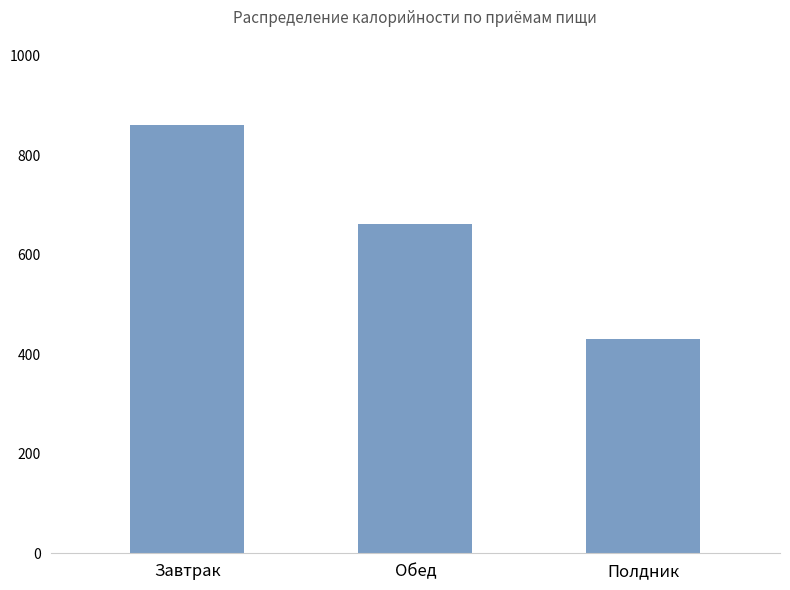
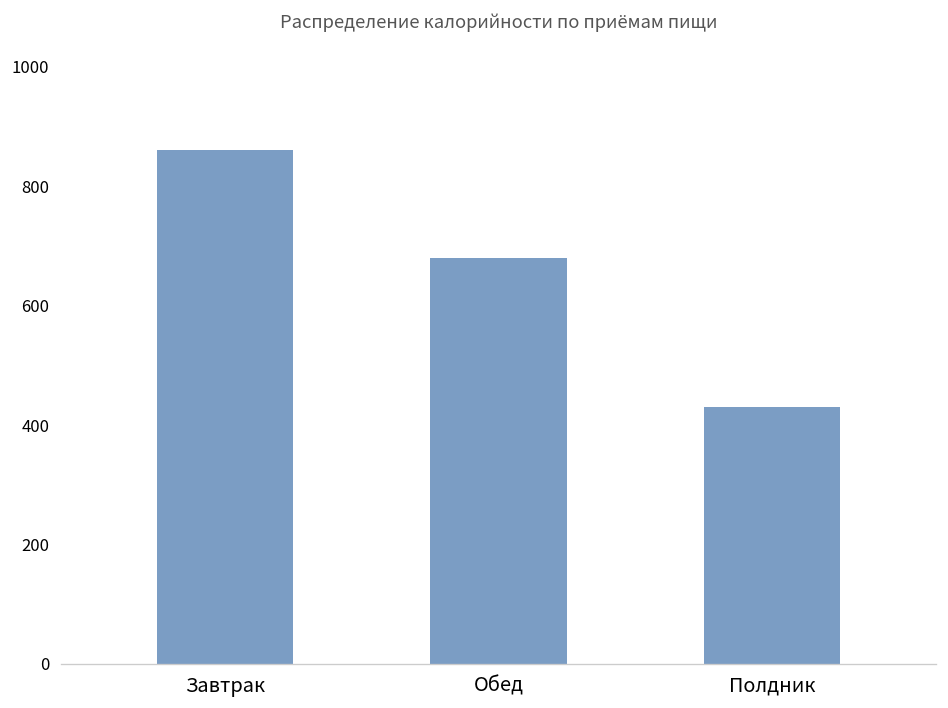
  {
    "Завтрак": 860,
-   "Обед": 660,
+   "Обед": 680,
    "Полдник": 430
  }
